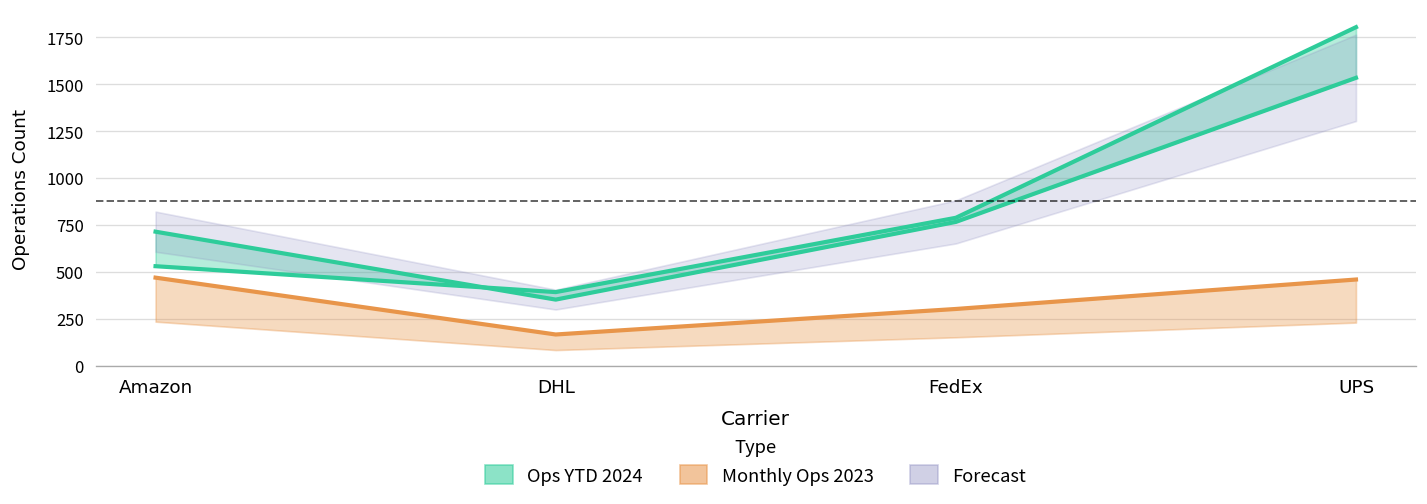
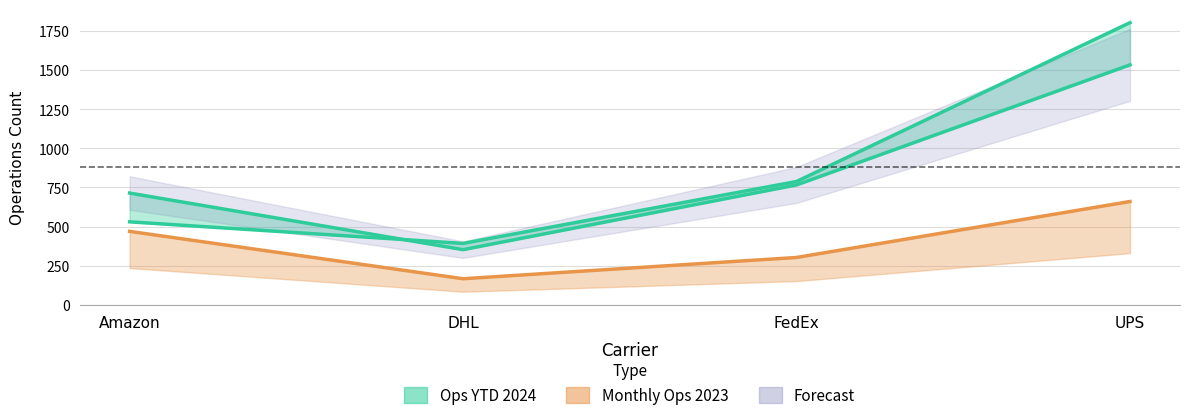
  {
    "Monthly Ops 2023": {
      "Amazon": 470,
      "DHL": 170,
      "FedEx": 300,
-     "UPS": 460
+     "UPS": 660
    }
  }
